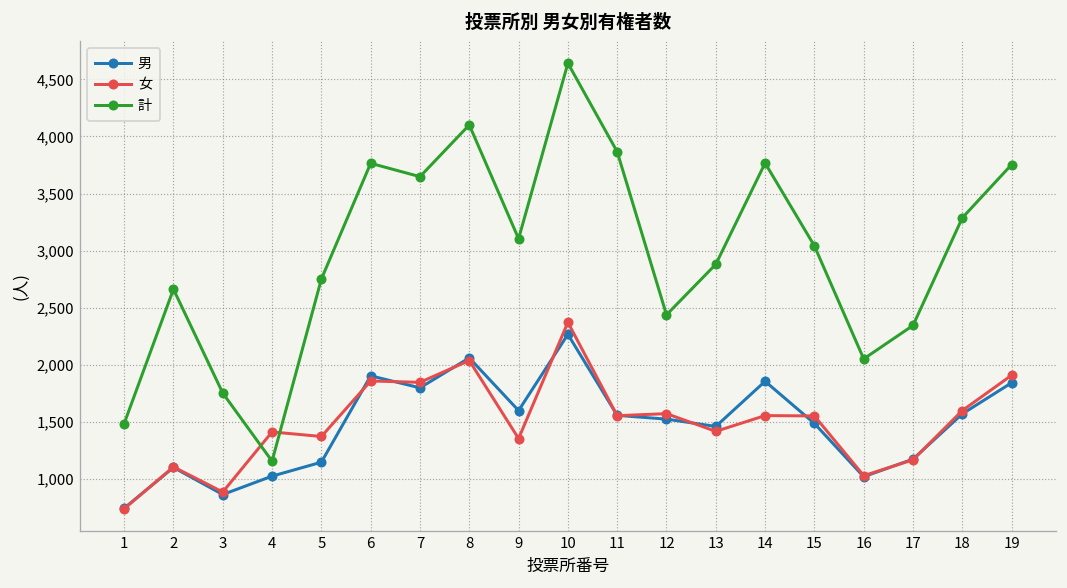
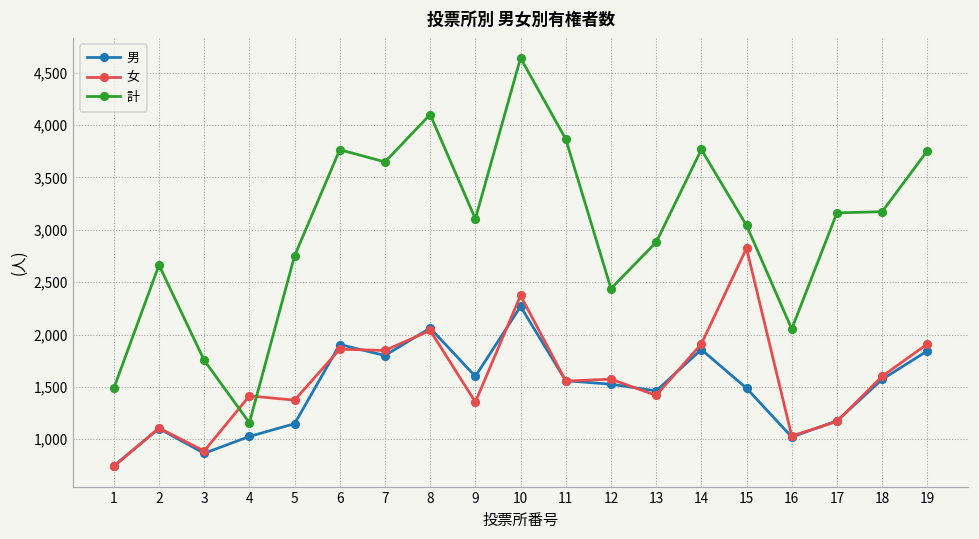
  {
    "男": {
      "4": "1,000",
      "5": "1,100",
      "6": "1,900",
      "7": "1,800",
      "9": "1,600",
      "10": "2,300",
      "12": "1,500",
      "13": "1,500",
      "14": "1,900",
      "15": "1,500",
      "18": "1,600",
      "19": "1,800"
    },
    "女": {
      "4": "1,400",
      "5": "1,400",
      "6": "1,900",
      "7": "1,800",
      "9": "1,400",
      "10": "2,400",
      "12": "1,600",
      "13": "1,400",
-     "14": "1,600",
-     "15": "1,600",
+     "14": "1,900",
+     "15": "2,800",
      "18": "1,600",
      "19": "1,900"
    },
    "計": {
      "1": "1,500",
      "2": "2,700",
      "3": "1,800",
      "4": "1,200",
      "5": "2,800",
      "6": "3,800",
      "7": "3,600",
      "8": "4,100",
      "9": "3,100",
      "10": "4,600",
      "11": "3,900",
      "12": "2,400",
      "13": "2,900",
      "14": "3,800",
      "15": "3,000",
      "16": "2,100",
-     "17": "2,300",
-     "18": "3,300",
+     "17": "3,200",
+     "18": "3,200",
      "19": "3,800"
    }
  }
